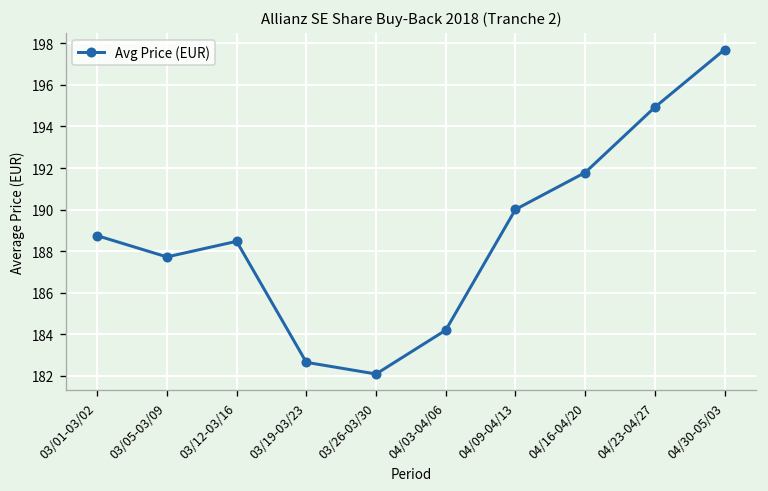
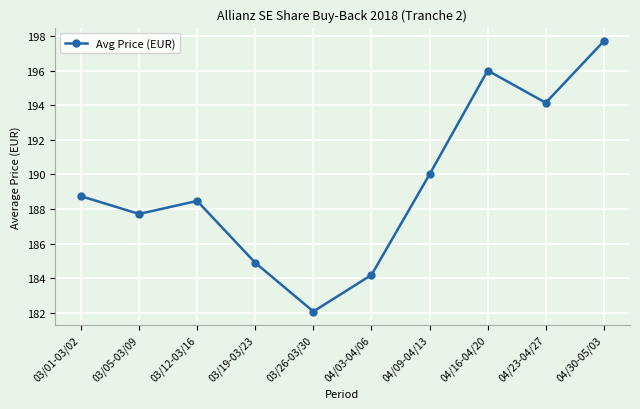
  {
    "03/01-03/02": 188.7,
    "03/05-03/09": 187.7,
    "03/12-03/16": 188.5,
-   "03/19-03/23": 182.6,
+   "03/19-03/23": 184.9,
    "03/26-03/30": 182.1,
    "04/03-04/06": 184.2,
    "04/09-04/13": 190.0,
-   "04/16-04/20": 191.8,
-   "04/23-04/27": 194.9,
+   "04/16-04/20": 196.0,
+   "04/23-04/27": 194.1,
    "04/30-05/03": 197.7
  }
